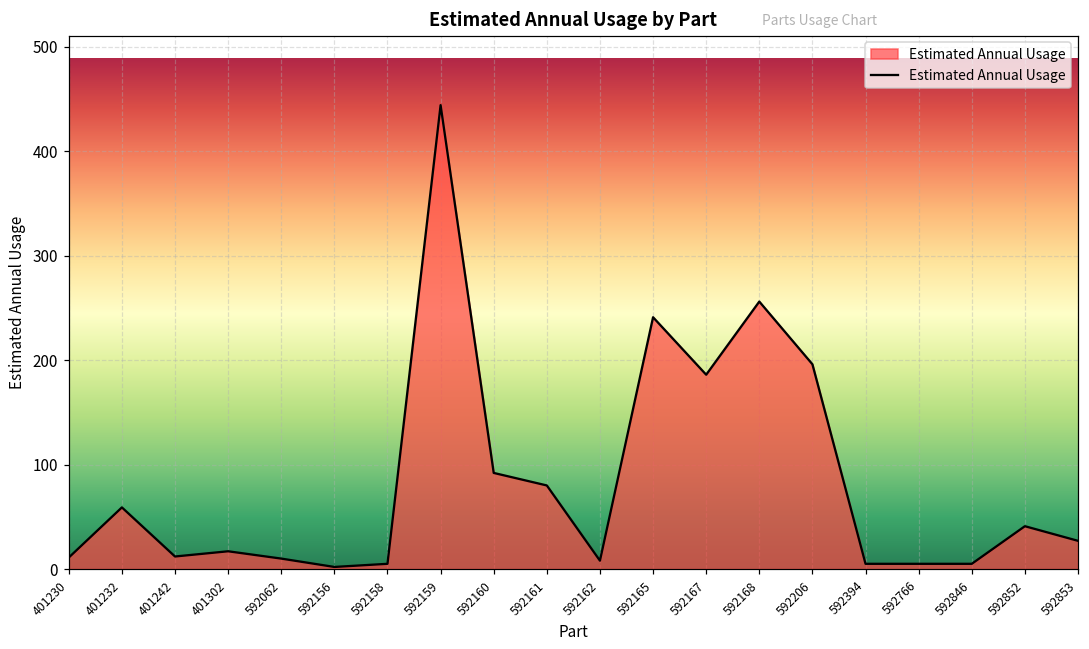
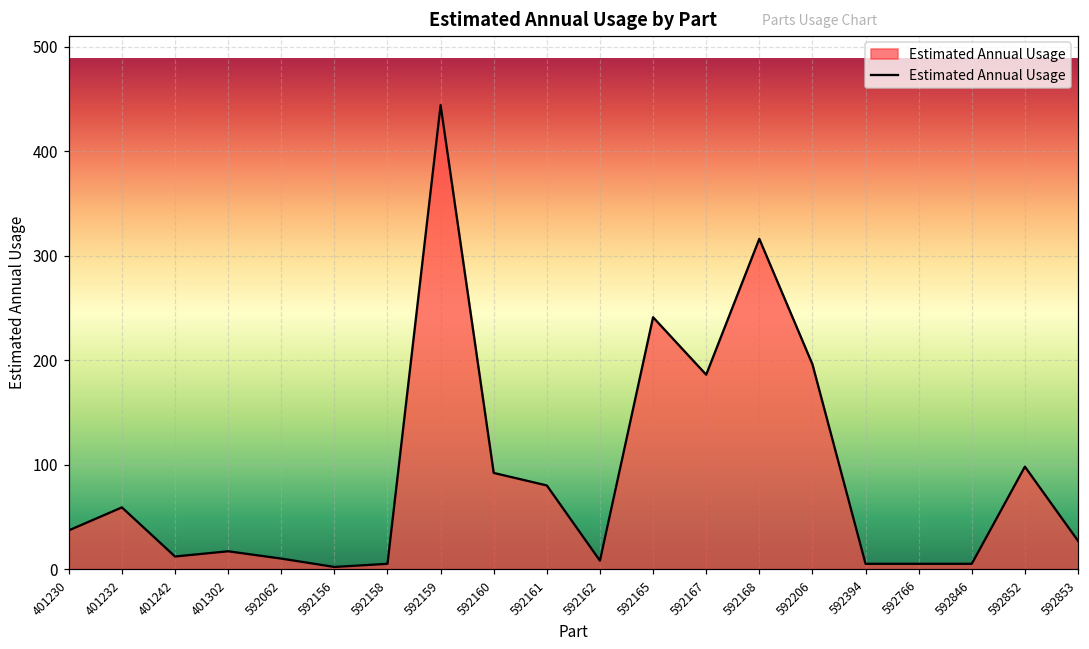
  {
-   "401230": 10,
+   "401230": 40,
    "401232": 60,
    "401242": 10,
    "401302": 20,
    "592062": 10,
    "592156": 0,
    "592158": 10,
    "592159": 440,
    "592160": 90,
    "592161": 80,
    "592162": 10,
    "592165": 240,
    "592167": 190,
-   "592168": 260,
+   "592168": 320,
    "592206": 200,
    "592394": 10,
    "592766": 10,
    "592846": 10,
-   "592852": 40,
+   "592852": 100,
    "592853": 30
  }
